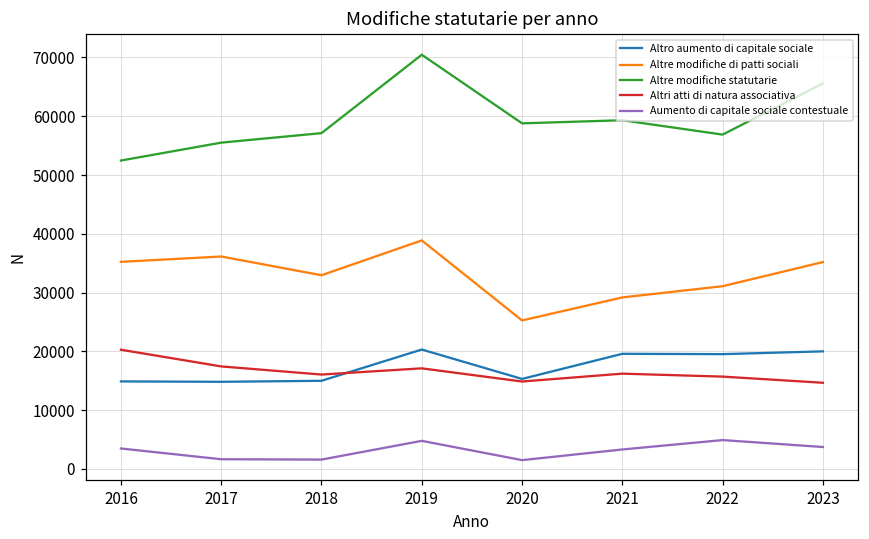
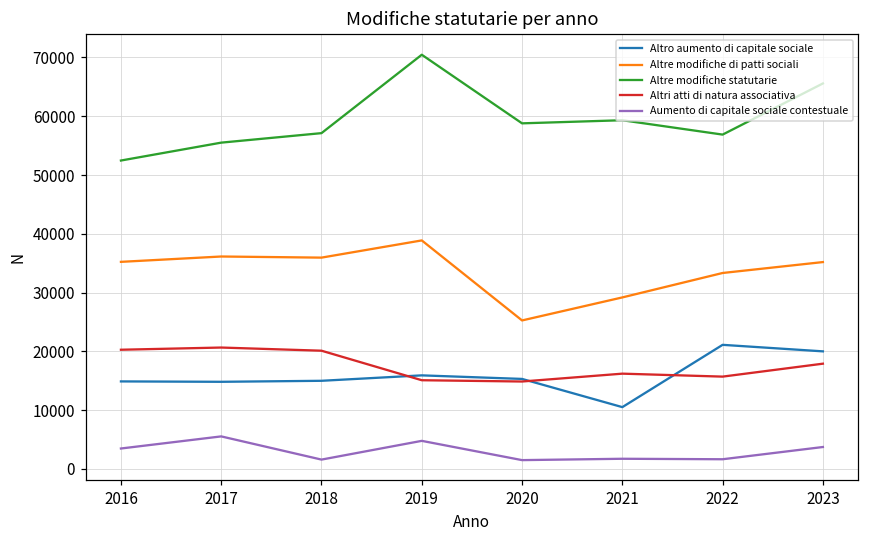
  {
    "Altro aumento di capitale sociale": {
      "2016": 15000,
      "2017": 15000,
      "2018": 15000,
-     "2019": 20000,
-     "2021": 20000,
-     "2022": 20000,
+     "2019": 16000,
+     "2021": 11000,
+     "2022": 21000,
      "2023": 20000
    },
    "Altre modifiche di patti sociali": {
      "2016": 35000,
      "2017": 36000,
-     "2018": 33000,
+     "2018": 36000,
      "2019": 39000,
      "2020": 25000,
      "2021": 29000,
-     "2022": 31000,
+     "2022": 33000,
      "2023": 35000
    },
    "Altre modifiche statutarie": {
      "2016": 52000,
      "2017": 56000,
      "2018": 57000,
      "2019": 70000,
      "2020": 59000,
      "2022": 57000
    },
    "Altri atti di natura associativa": {
      "2016": 20000,
-     "2017": 17000,
-     "2018": 16000,
-     "2019": 17000,
+     "2017": 21000,
+     "2018": 20000,
+     "2019": 15000,
      "2021": 16000,
      "2022": 16000,
-     "2023": 15000
+     "2023": 18000
    },
    "Aumento di capitale sociale contestuale": {
      "2016": 3000,
-     "2017": 2000,
+     "2017": 6000,
      "2018": 2000,
      "2019": 5000,
      "2020": 2000,
-     "2021": 3000,
-     "2022": 5000,
+     "2021": 2000,
+     "2022": 2000,
      "2023": 4000
    }
  }
